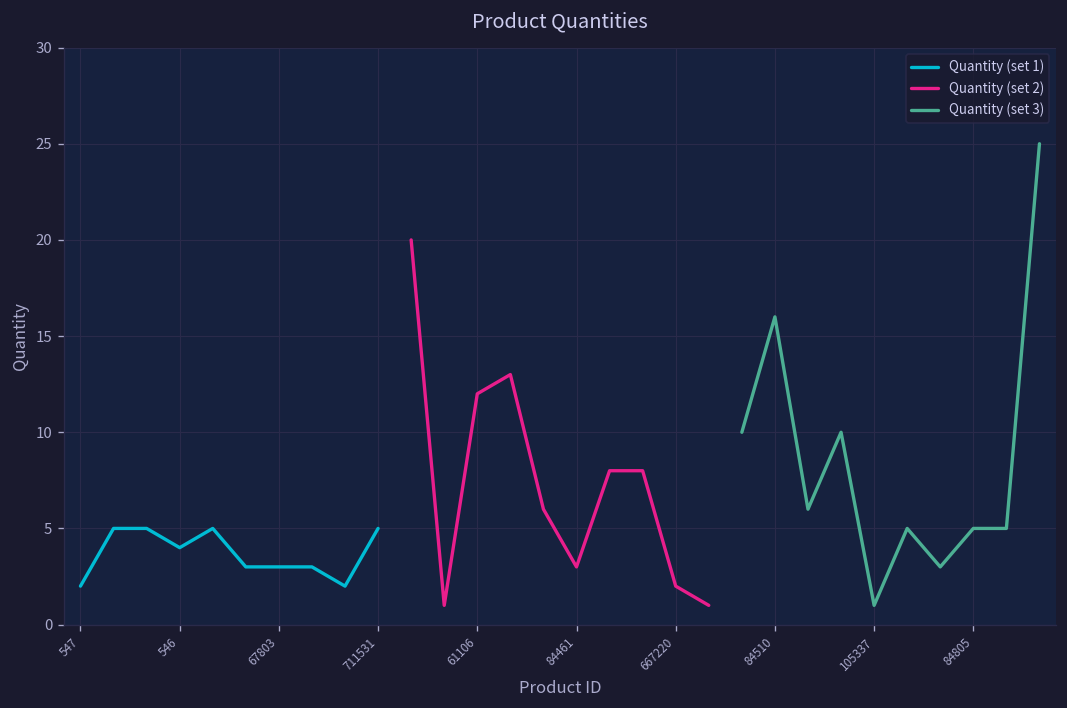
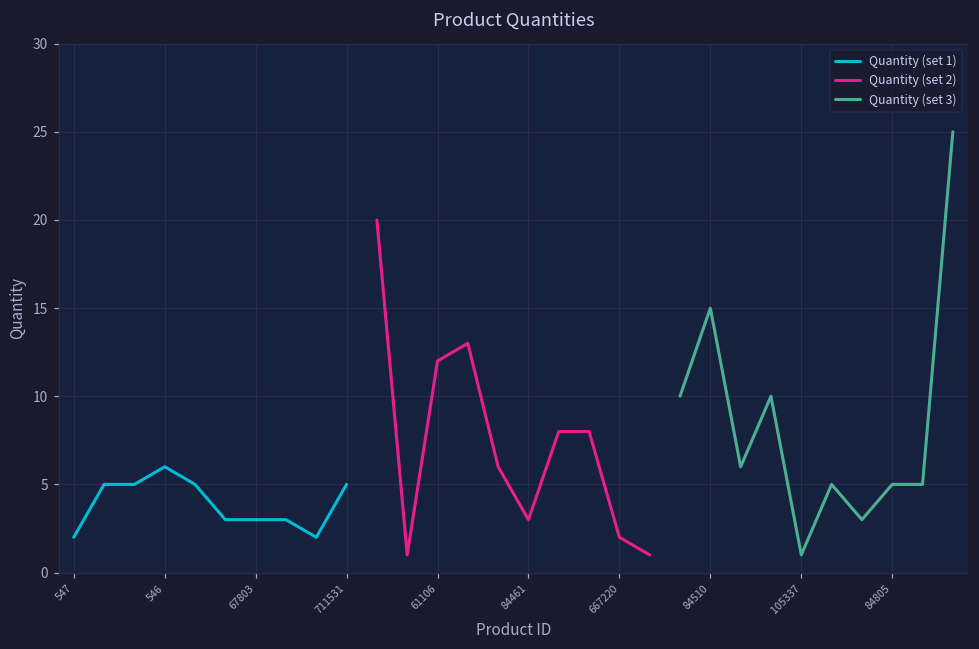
  {
    "Quantity (set 1)": {
      "547": 2,
-     "546": 4,
+     "546": 6,
      "67803": 3,
      "711531": 5
    },
    "Quantity (set 2)": {
      "61106": 12,
      "84461": 3,
      "667220": 2
    },
    "Quantity (set 3)": {
-     "84510": 16,
+     "84510": 15,
      "105337": 1,
      "84805": 5
    }
  }
